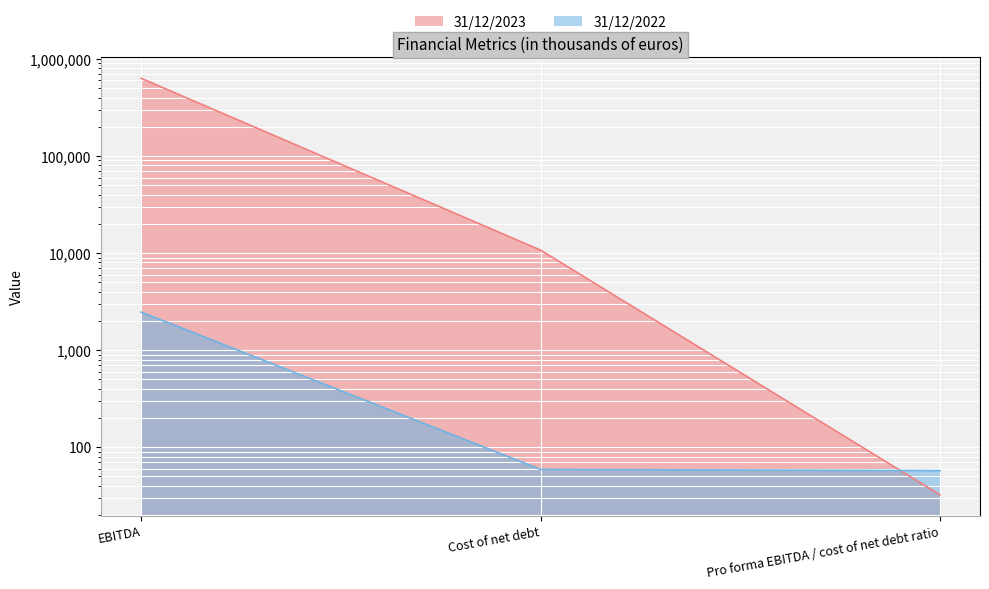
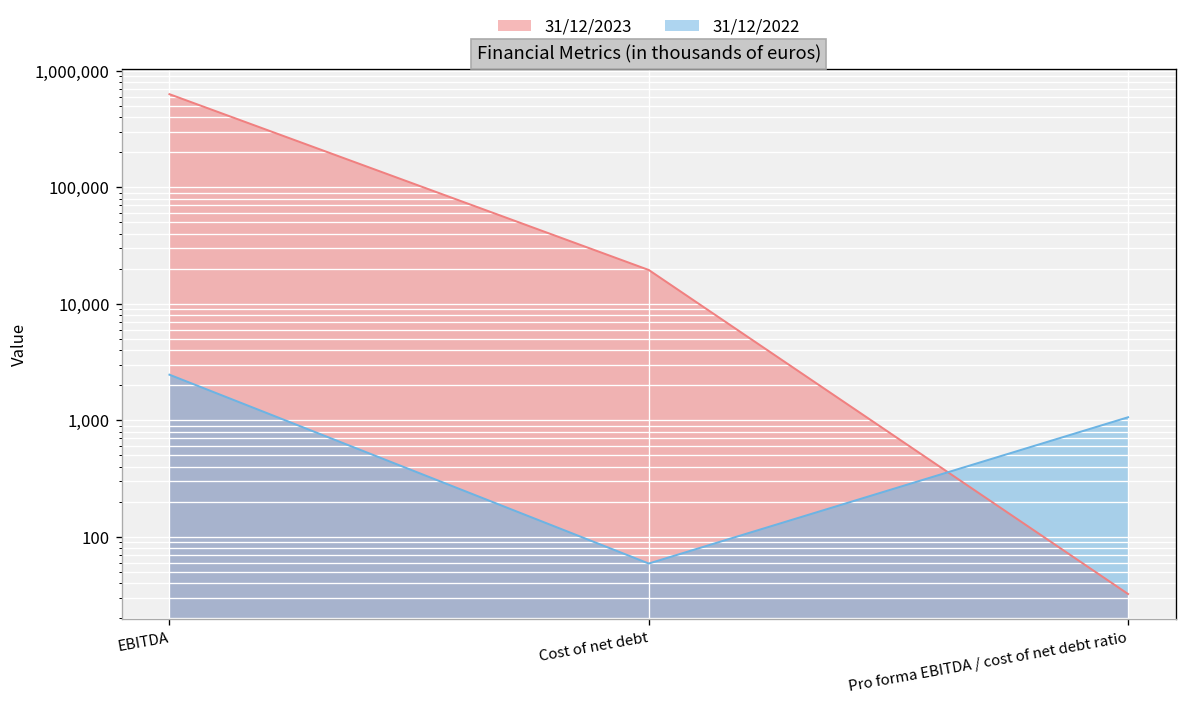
  {
    "31/12/2023": {
      "EBITDA": "600,000",
-     "Cost of net debt": "11,000",
+     "Cost of net debt": "20,000",
      "Pro forma EBITDA / cost of net debt ratio": "32"
    },
    "31/12/2022": {
      "EBITDA": "2,500",
      "Cost of net debt": "60",
-     "Pro forma EBITDA / cost of net debt ratio": "60"
+     "Pro forma EBITDA / cost of net debt ratio": "1,100"
    }
  }
